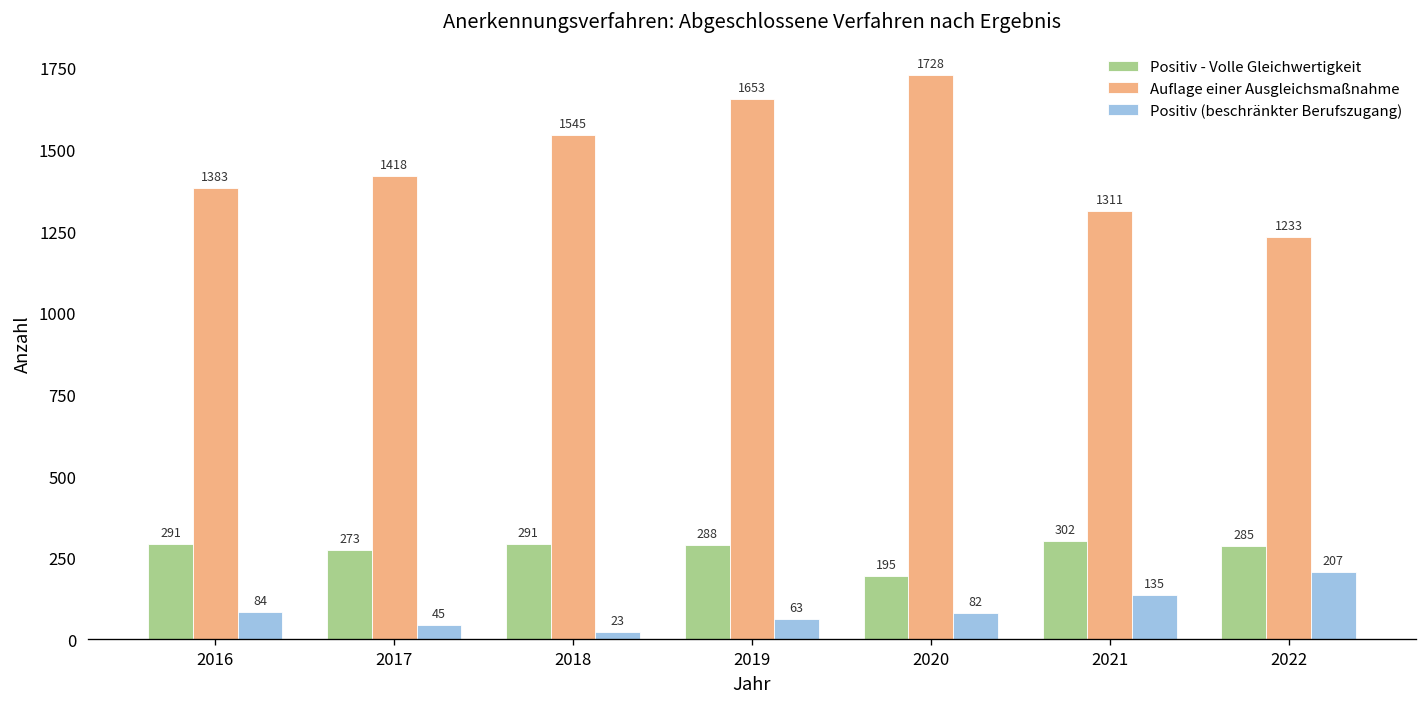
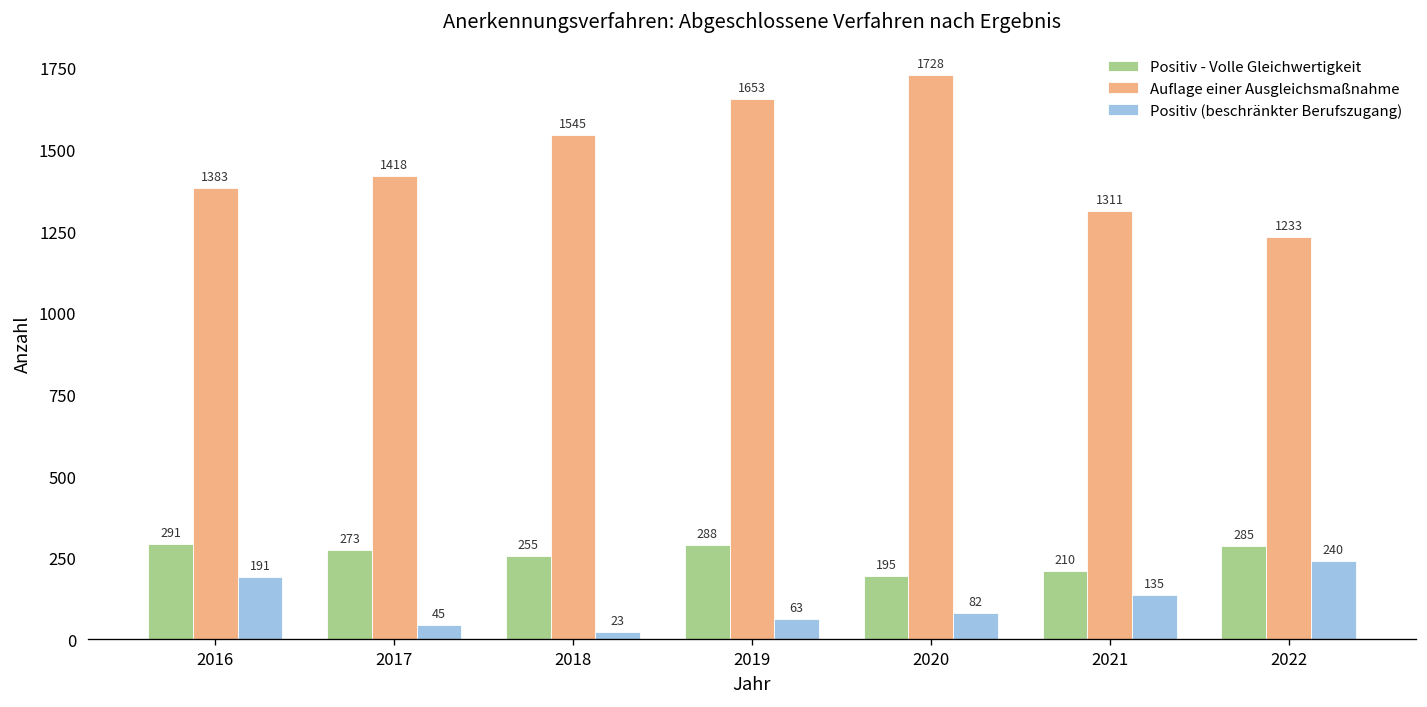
  {
    "Positiv - Volle Gleichwertigkeit": {
      "2016": 291,
      "2017": 273,
-     "2018": 291,
+     "2018": 255,
      "2019": 288,
      "2020": 195,
-     "2021": 302,
+     "2021": 210,
      "2022": 285
    },
    "Auflage einer Ausgleichsmaßnahme": {
      "2016": 1383,
      "2017": 1418,
      "2018": 1545,
      "2019": 1653,
      "2020": 1728,
      "2021": 1311,
      "2022": 1233
    },
    "Positiv (beschränkter Berufszugang)": {
-     "2016": 84,
+     "2016": 191,
      "2017": 45,
      "2018": 23,
      "2019": 63,
      "2020": 82,
      "2021": 135,
-     "2022": 207
+     "2022": 240
    }
  }
